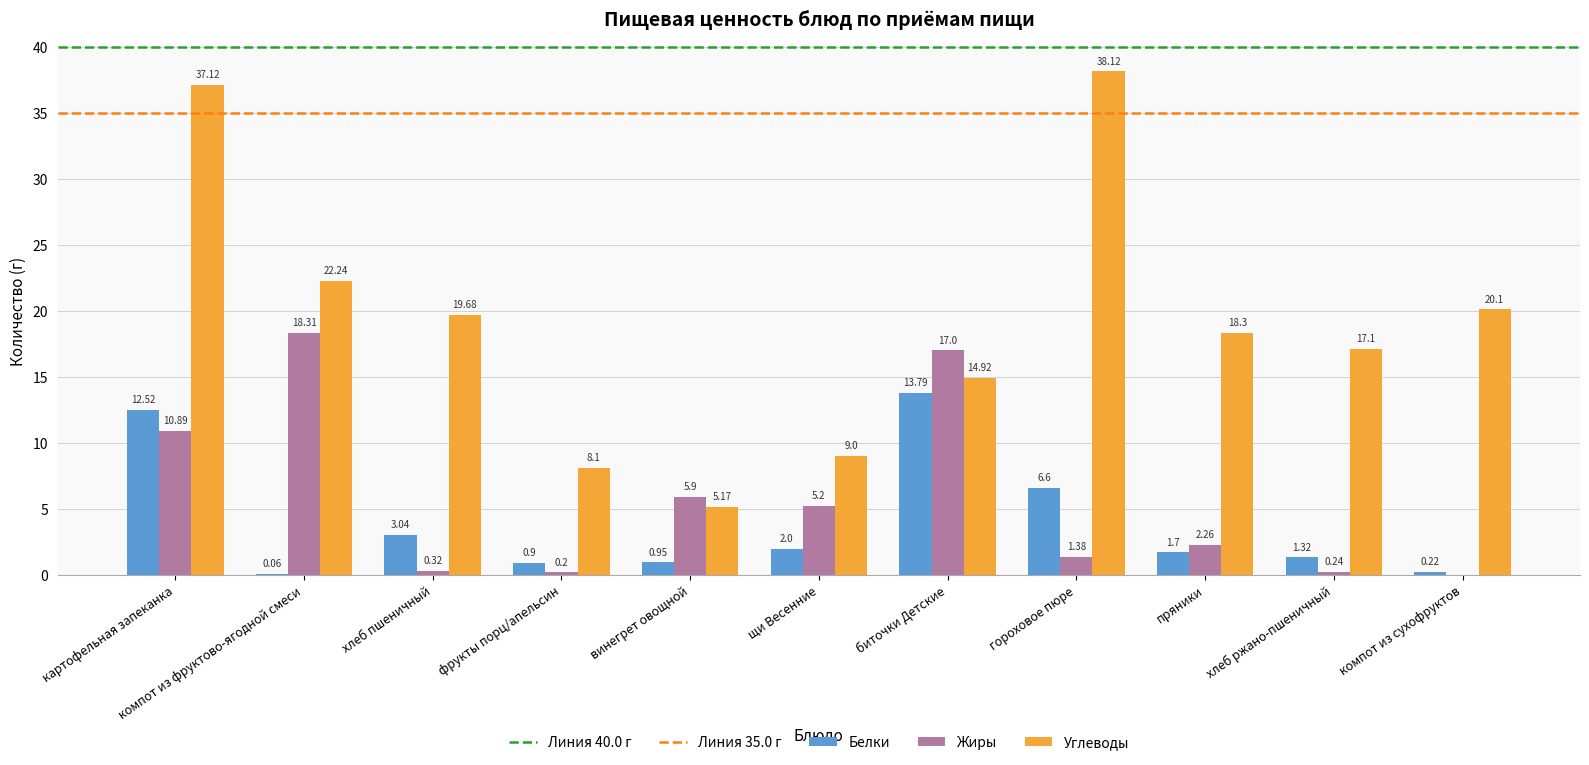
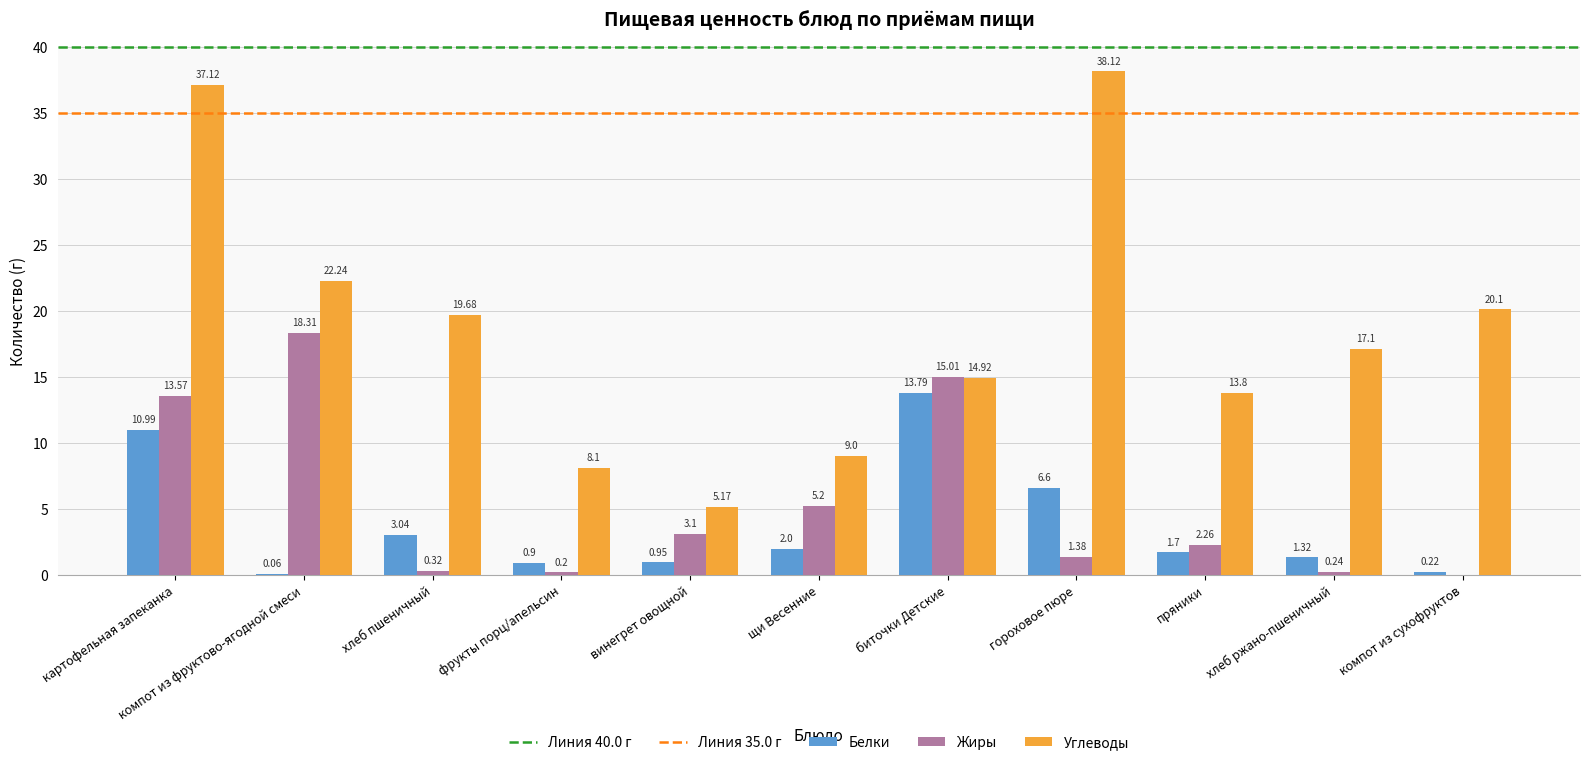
  {
    "Белки": {
-     "картофельная запеканка": 12.52,
+     "картофельная запеканка": 10.99,
      "компот из фруктово-ягодной смеси": 0.06,
      "хлеб пшеничный": 3.04,
      "фрукты порц/апельсин": 0.9,
      "винегрет овощной": 0.95,
      "щи Весенние": 2.0,
      "биточки Детские": 13.79,
      "гороховое пюре": 6.6,
      "пряники": 1.7,
      "хлеб ржано-пшеничный": 1.32,
      "компот из сухофруктов": 0.22
    },
    "Жиры": {
-     "картофельная запеканка": 10.89,
+     "картофельная запеканка": 13.57,
      "компот из фруктово-ягодной смеси": 18.31,
      "хлеб пшеничный": 0.32,
      "фрукты порц/апельсин": 0.2,
-     "винегрет овощной": 5.9,
+     "винегрет овощной": 3.1,
      "щи Весенние": 5.2,
-     "биточки Детские": 17.0,
+     "биточки Детские": 15.01,
      "гороховое пюре": 1.38,
      "пряники": 2.26,
      "хлеб ржано-пшеничный": 0.24
    },
    "Углеводы": {
      "картофельная запеканка": 37.12,
      "компот из фруктово-ягодной смеси": 22.24,
      "хлеб пшеничный": 19.68,
      "фрукты порц/апельсин": 8.1,
      "винегрет овощной": 5.17,
      "щи Весенние": 9.0,
      "биточки Детские": 14.92,
      "гороховое пюре": 38.12,
-     "пряники": 18.3,
+     "пряники": 13.8,
      "хлеб ржано-пшеничный": 17.1,
      "компот из сухофруктов": 20.1
    }
  }
